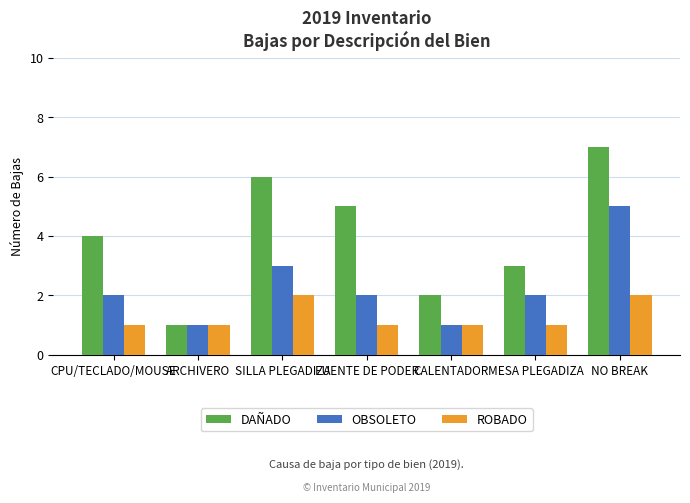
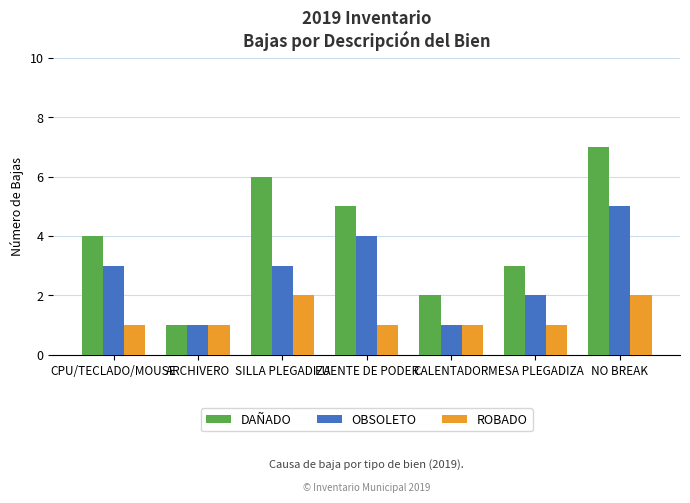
  {
    "OBSOLETO": {
-     "CPU/TECLADO/MOUSE": 2,
-     "FUENTE DE PODER": 2,
+     "CPU/TECLADO/MOUSE": 3,
+     "FUENTE DE PODER": 4,
      "CALENTADOR": 1,
      "MESA PLEGADIZA": 2,
      "NO BREAK": 5
    }
  }
